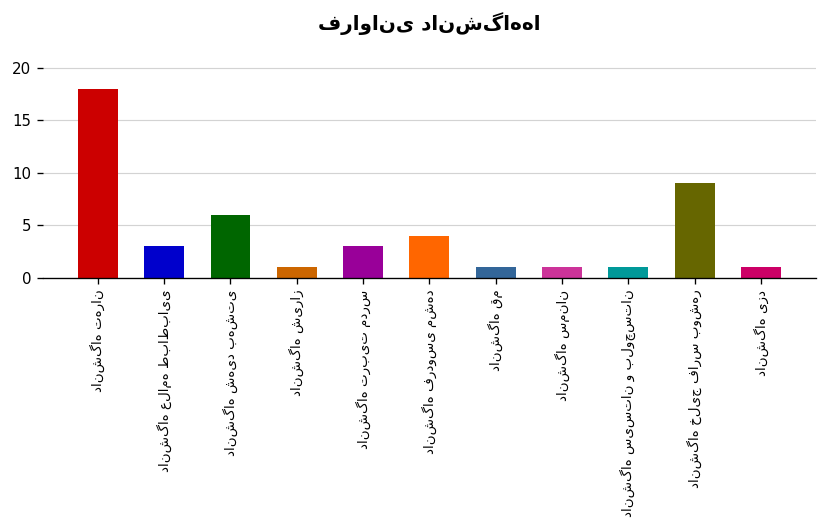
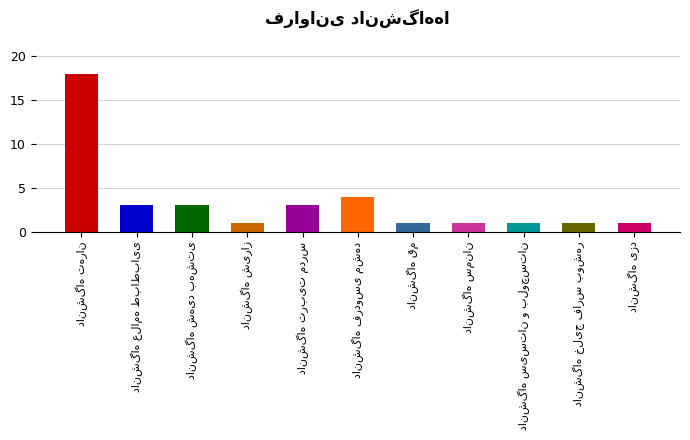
  {
    "دانشگاه تهران": 18,
    "دانشگاه علامه طباطبایی": 3,
-   "دانشگاه شهید بهشتی": 6,
+   "دانشگاه شهید بهشتی": 3,
    "دانشگاه شیراز": 1,
    "دانشگاه تربیت مدرس": 3,
    "دانشگاه فردوسی مشهد": 4,
    "دانشگاه قم": 1,
    "دانشگاه سمنان": 1,
    "دانشگاه سیستان و بلوچستان": 1,
-   "دانشگاه خلیج فارس بوشهر": 9,
+   "دانشگاه خلیج فارس بوشهر": 1,
    "دانشگاه یزد": 1
  }
